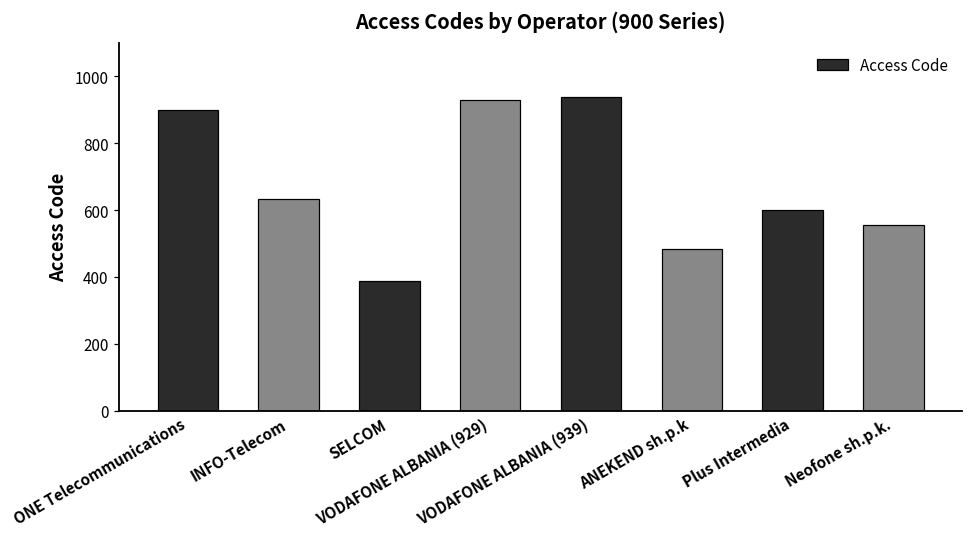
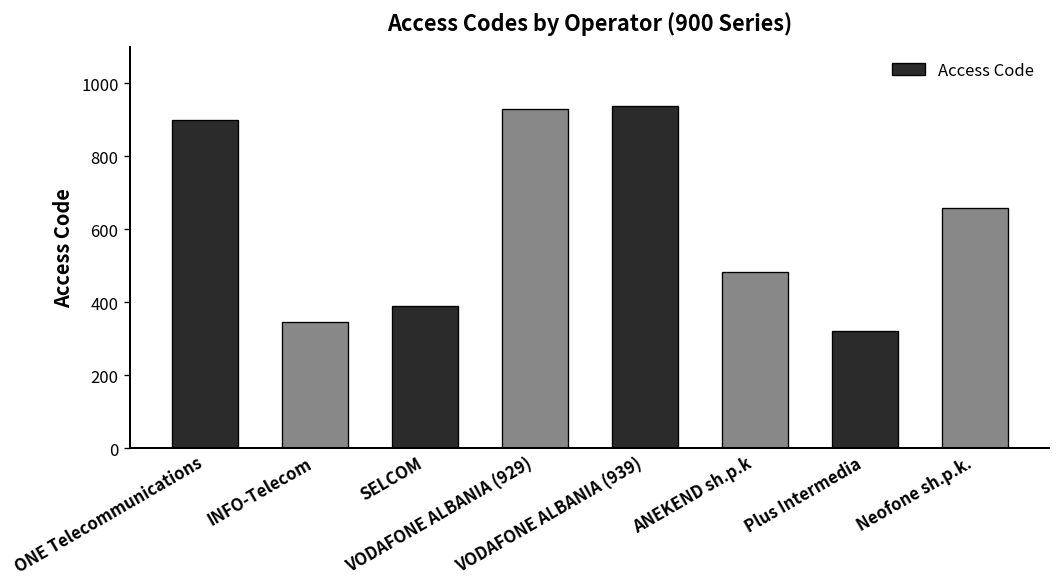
  {
    "ONE Telecommunications": 900,
-   "INFO-Telecom": 630,
+   "INFO-Telecom": 350,
    "SELCOM": 390,
    "VODAFONE ALBANIA (929)": 930,
    "VODAFONE ALBANIA (939)": 940,
    "ANEKEND sh.p.k": 480,
-   "Plus Intermedia": 600,
-   "Neofone sh.p.k.": 560
+   "Plus Intermedia": 320,
+   "Neofone sh.p.k.": 660
  }
